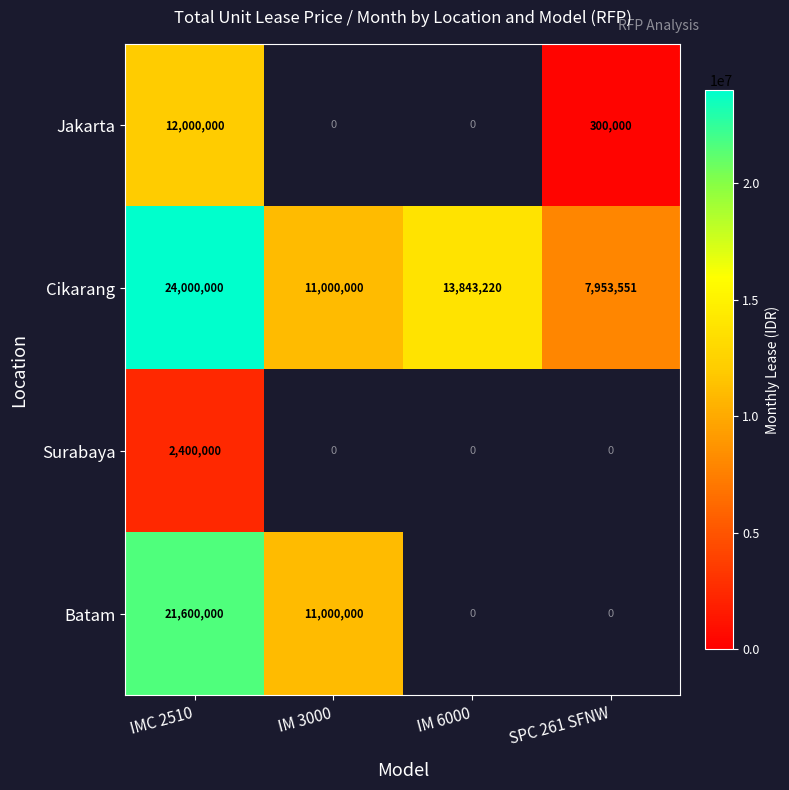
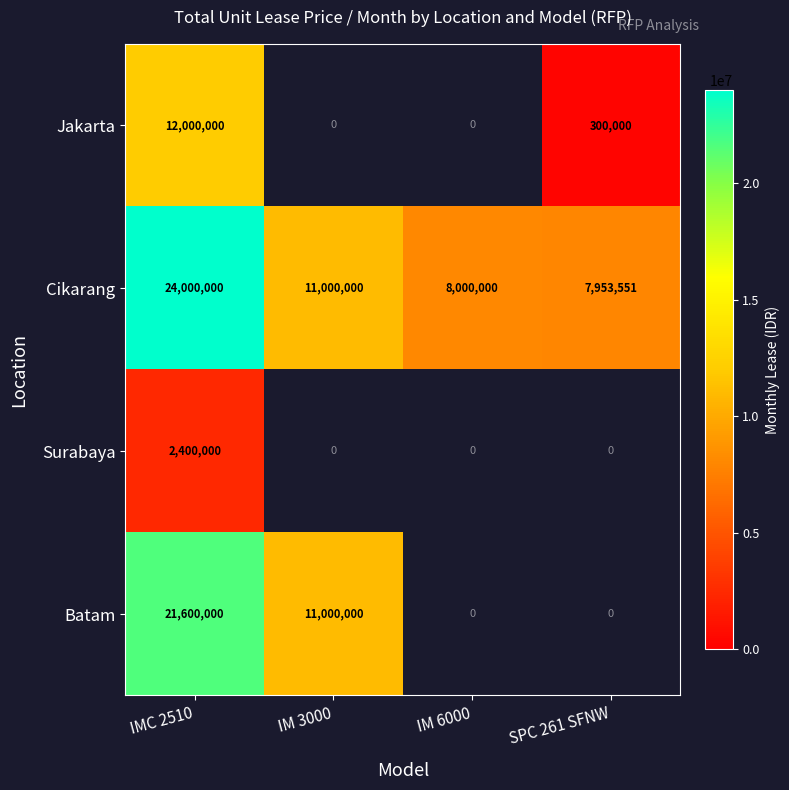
  {
    "Jakarta": {
      "IMC 2510": "12,000,000",
      "SPC 261 SFNW": "300,000"
    },
    "Cikarang": {
      "IMC 2510": "24,000,000",
      "IM 3000": "11,000,000",
-     "IM 6000": "13,843,220",
+     "IM 6000": "8,000,000",
      "SPC 261 SFNW": "7,953,551"
    },
    "Surabaya": {
      "IMC 2510": "2,400,000"
    },
    "Batam": {
      "IMC 2510": "21,600,000",
      "IM 3000": "11,000,000"
    }
  }
